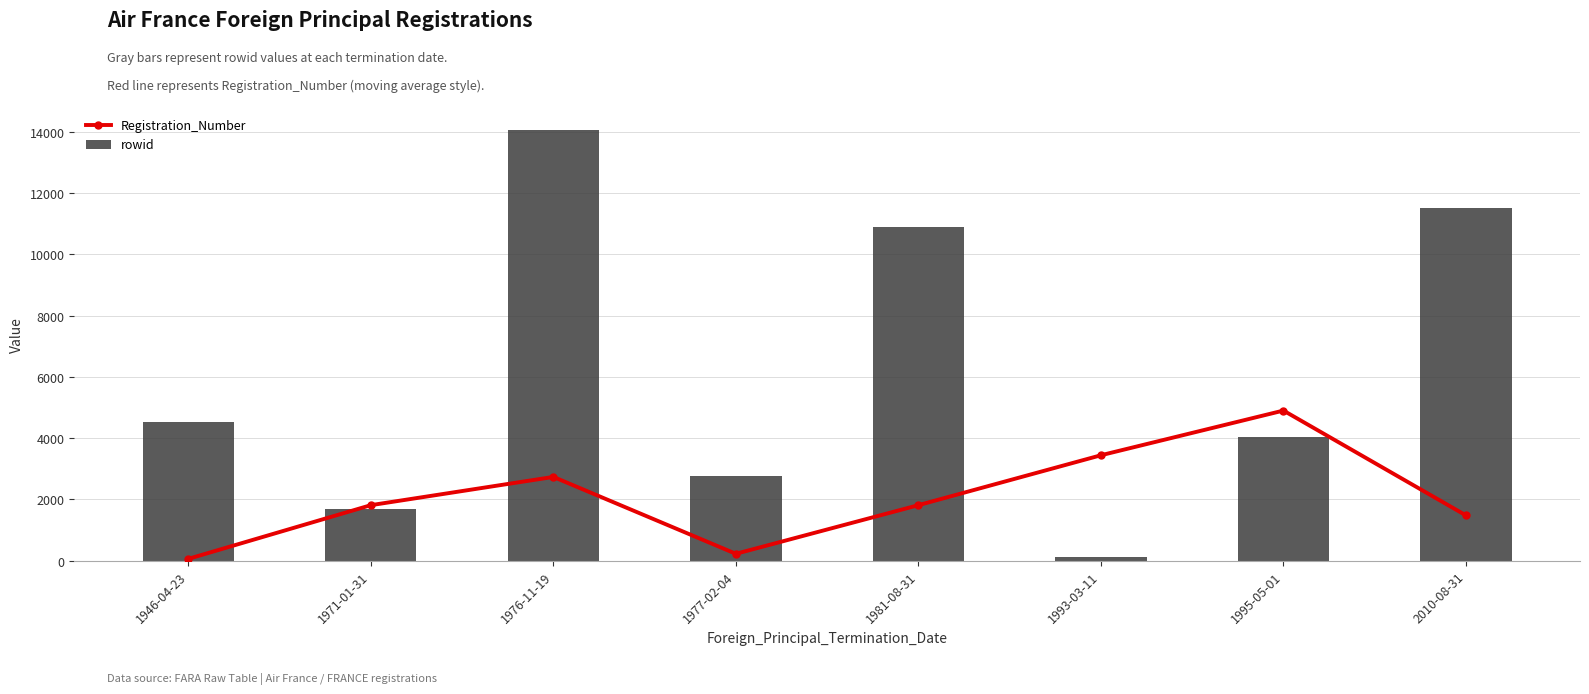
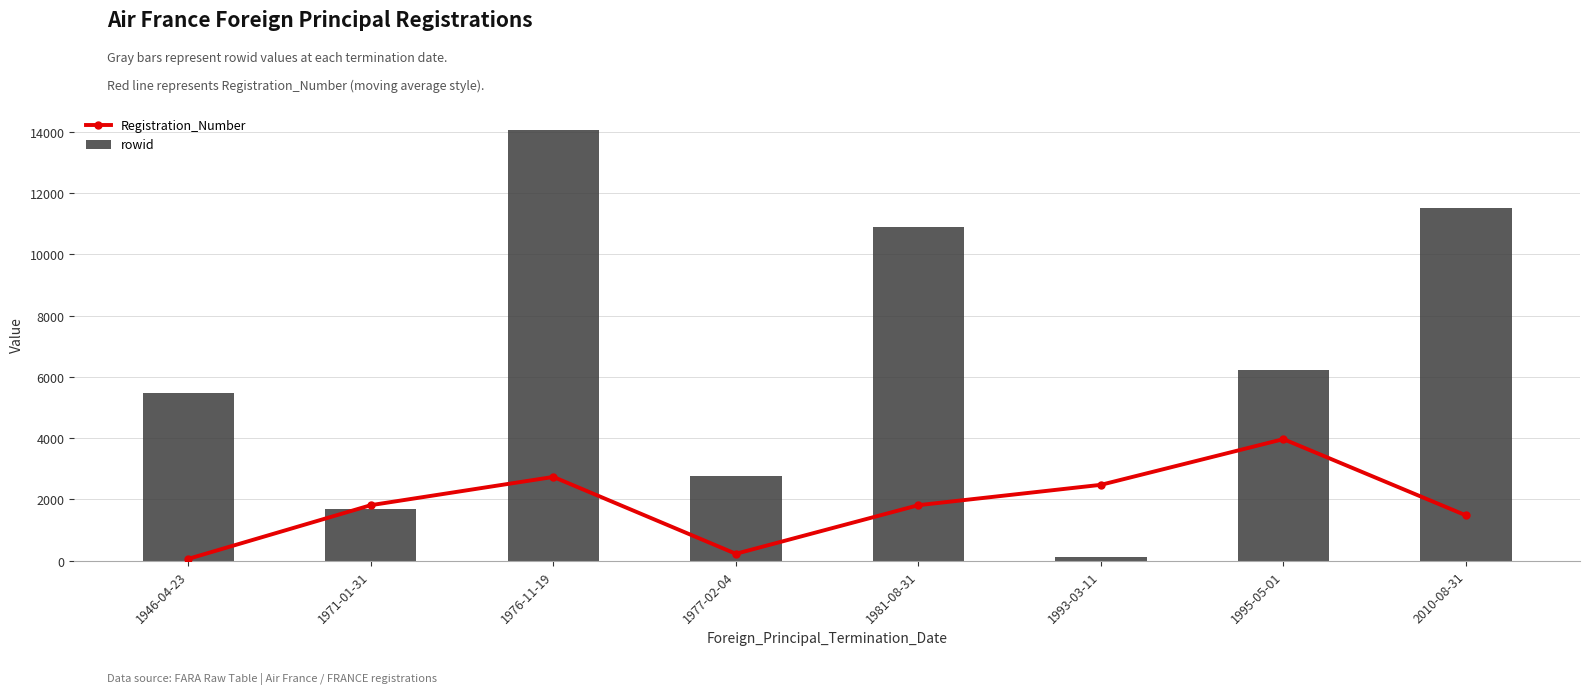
  {
    "rowid": {
-     "1946-04-23": 4500,
+     "1946-04-23": 5500,
      "1971-01-31": 1700,
      "1976-11-19": 14100,
      "1977-02-04": 2800,
      "1981-08-31": 10900,
      "1993-03-11": 100,
-     "1995-05-01": 4000,
+     "1995-05-01": 6200,
      "2010-08-31": 11500
    },
    "Registration_Number": {
      "1946-04-23": 100,
      "1971-01-31": 1800,
      "1976-11-19": 2700,
      "1977-02-04": 200,
      "1981-08-31": 1800,
-     "1993-03-11": 3400,
-     "1995-05-01": 4900,
+     "1993-03-11": 2500,
+     "1995-05-01": 4000,
      "2010-08-31": 1500
    }
  }
